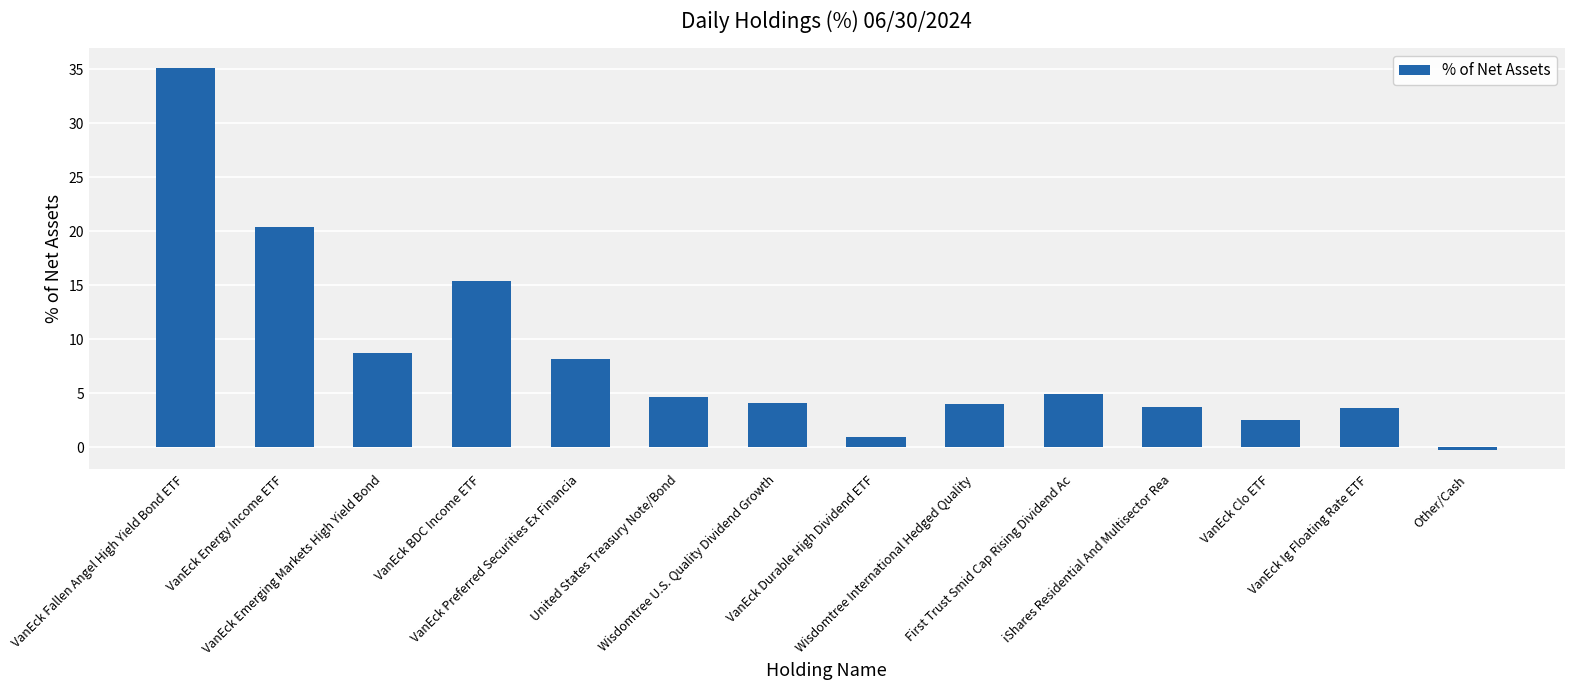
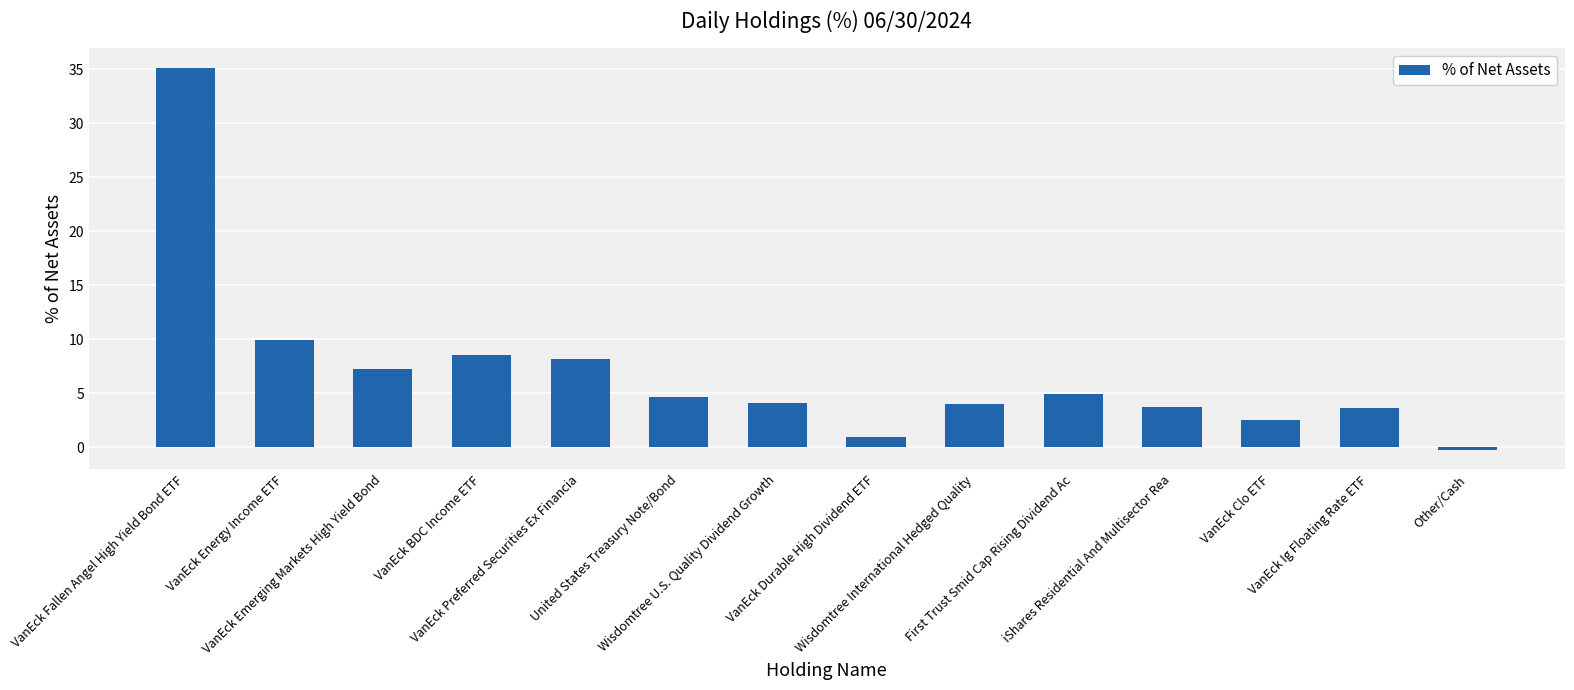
  {
    "VanEck Fallen Angel High Yield Bond ETF": 35.1,
-   "VanEck Energy Income ETF": 20.4,
-   "VanEck Emerging Markets High Yield Bond": 8.8,
-   "VanEck BDC Income ETF": 15.4,
+   "VanEck Energy Income ETF": 9.9,
+   "VanEck Emerging Markets High Yield Bond": 7.3,
+   "VanEck BDC Income ETF": 8.5,
    "VanEck Preferred Securities Ex Financia": 8.2,
    "United States Treasury Note/Bond": 4.7,
    "Wisdomtree U.S. Quality Dividend Growth": 4.1,
    "VanEck Durable High Dividend ETF": 0.9,
    "Wisdomtree International Hedged Quality": 4.0,
    "First Trust Smid Cap Rising Dividend Ac": 4.9,
    "iShares Residential And Multisector Rea": 3.7,
    "VanEck Clo ETF": 2.6,
    "VanEck Ig Floating Rate ETF": 3.6,
    "Other/Cash": -0.3
  }
